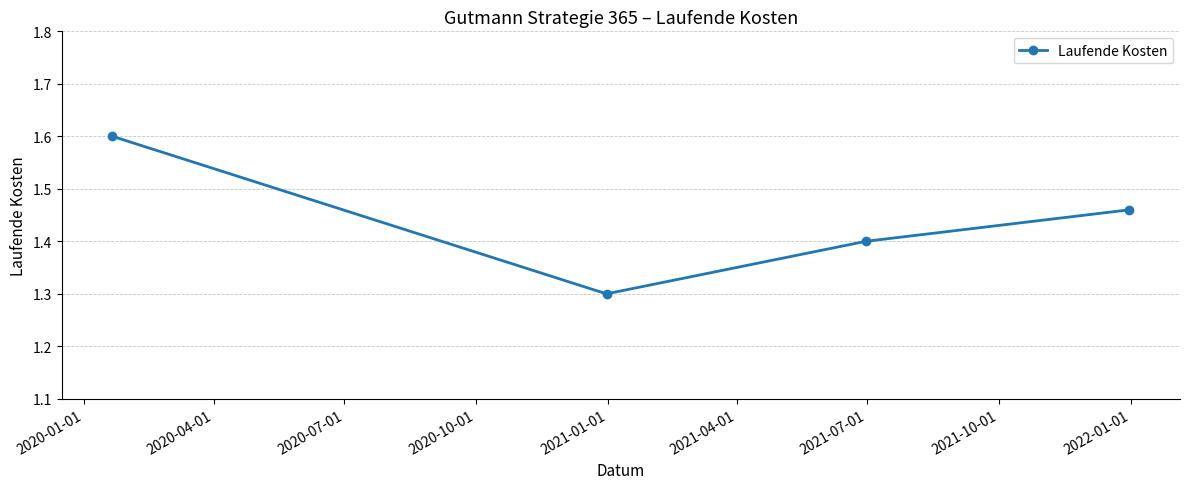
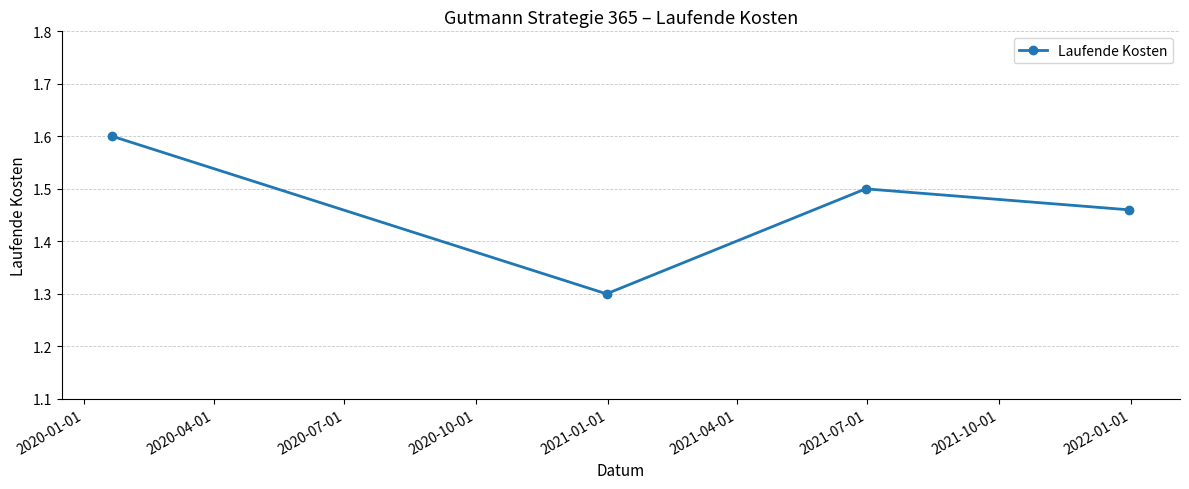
  {
    "2021-01-01": 1.3,
-   "2021-07-01": 1.4,
+   "2021-07-01": 1.5,
    "2022-01-01": 1.46
  }
